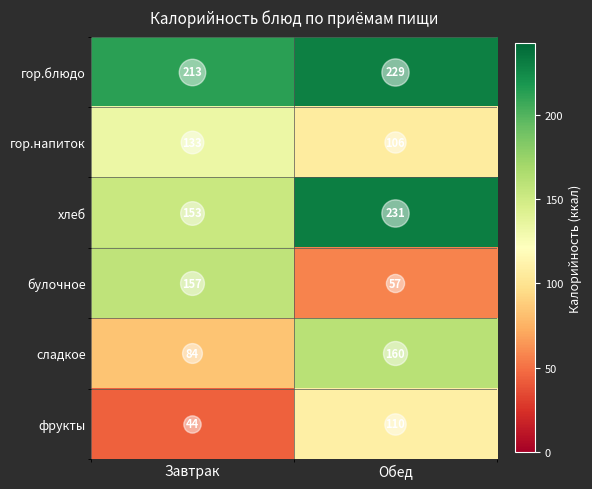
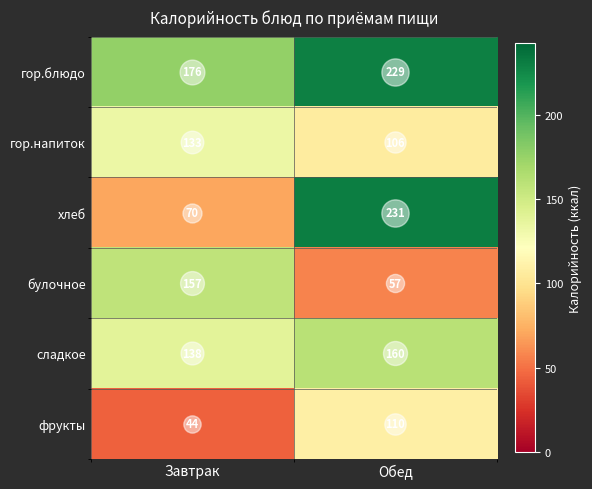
  {
    "гор.блюдо": {
-     "Завтрак": 213
+     "Завтрак": 176
    },
    "хлеб": {
-     "Завтрак": 153
+     "Завтрак": 70
    },
    "сладкое": {
-     "Завтрак": 84
+     "Завтрак": 138
    }
  }
